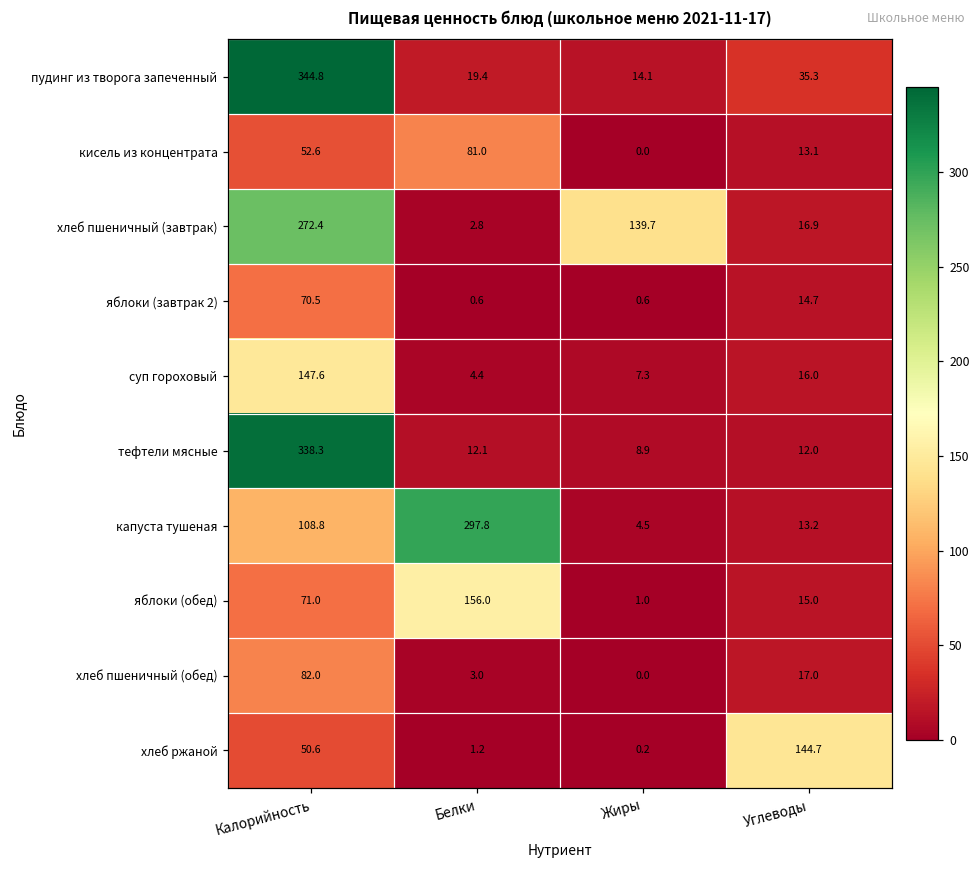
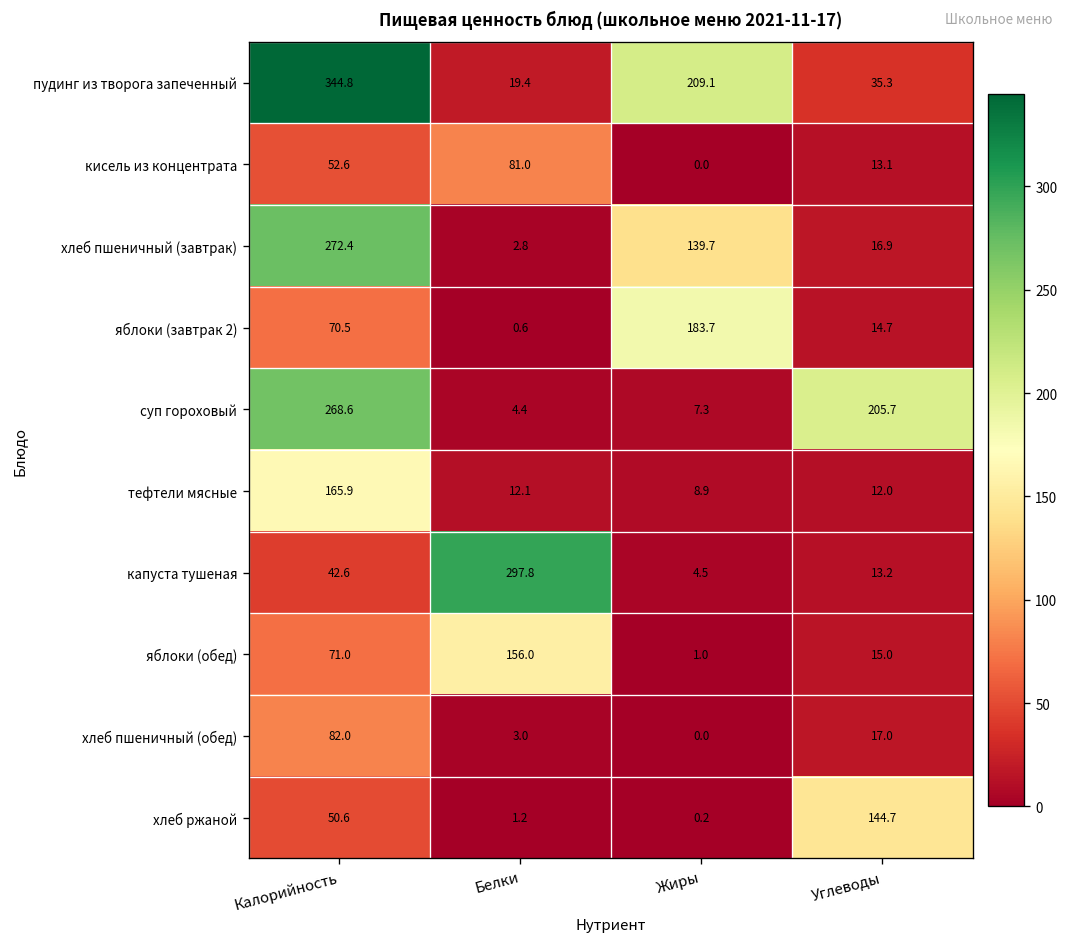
  {
    "пудинг из творога запеченный": {
      "Калорийность": 344.8,
      "Белки": 19.4,
-     "Жиры": 14.1,
+     "Жиры": 209.1,
      "Углеводы": 35.3
    },
    "кисель из концентрата": {
      "Калорийность": 52.6,
      "Белки": 81.0,
      "Жиры": 0.0,
      "Углеводы": 13.1
    },
    "хлеб пшеничный (завтрак)": {
      "Калорийность": 272.4,
      "Белки": 2.8,
      "Жиры": 139.7,
      "Углеводы": 16.9
    },
    "яблоки (завтрак 2)": {
      "Калорийность": 70.5,
      "Белки": 0.6,
-     "Жиры": 0.6,
+     "Жиры": 183.7,
      "Углеводы": 14.7
    },
    "суп гороховый": {
-     "Калорийность": 147.6,
+     "Калорийность": 268.6,
      "Белки": 4.4,
      "Жиры": 7.3,
-     "Углеводы": 16.0
+     "Углеводы": 205.7
    },
    "тефтели мясные": {
-     "Калорийность": 338.3,
+     "Калорийность": 165.9,
      "Белки": 12.1,
      "Жиры": 8.9,
      "Углеводы": 12.0
    },
    "капуста тушеная": {
-     "Калорийность": 108.8,
+     "Калорийность": 42.6,
      "Белки": 297.8,
      "Жиры": 4.5,
      "Углеводы": 13.2
    },
    "яблоки (обед)": {
      "Калорийность": 71.0,
      "Белки": 156.0,
      "Жиры": 1.0,
      "Углеводы": 15.0
    },
    "хлеб пшеничный (обед)": {
      "Калорийность": 82.0,
      "Белки": 3.0,
      "Жиры": 0.0,
      "Углеводы": 17.0
    },
    "хлеб ржаной": {
      "Калорийность": 50.6,
      "Белки": 1.2,
      "Жиры": 0.2,
      "Углеводы": 144.7
    }
  }
